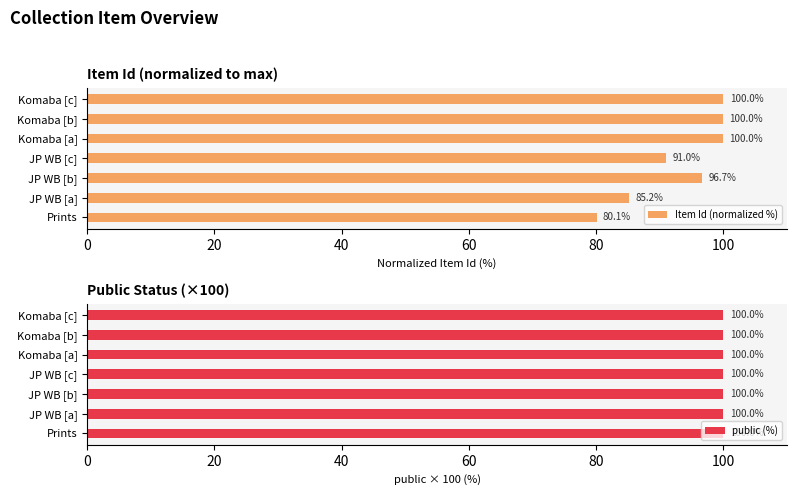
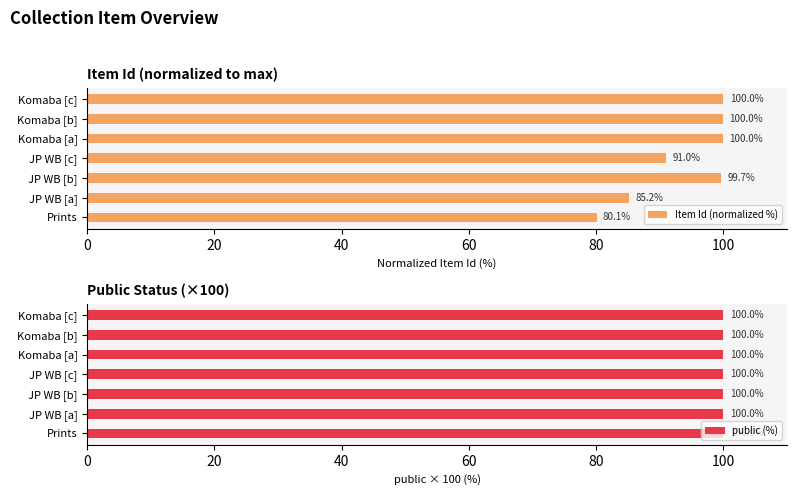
  {
    "Item Id (normalized to max)": {
      "Komaba [c]": "100.0%",
      "Komaba [b]": "100.0%",
      "Komaba [a]": "100.0%",
      "JP WB [c]": "91.0%",
-     "JP WB [b]": "96.7%",
+     "JP WB [b]": "99.7%",
      "JP WB [a]": "85.2%",
      "Prints": "80.1%"
    },
    "Public Status (×100)": {
      "Komaba [c]": "100.0%",
      "Komaba [b]": "100.0%",
      "Komaba [a]": "100.0%",
      "JP WB [c]": "100.0%",
      "JP WB [b]": "100.0%",
      "JP WB [a]": "100.0%"
    }
  }
